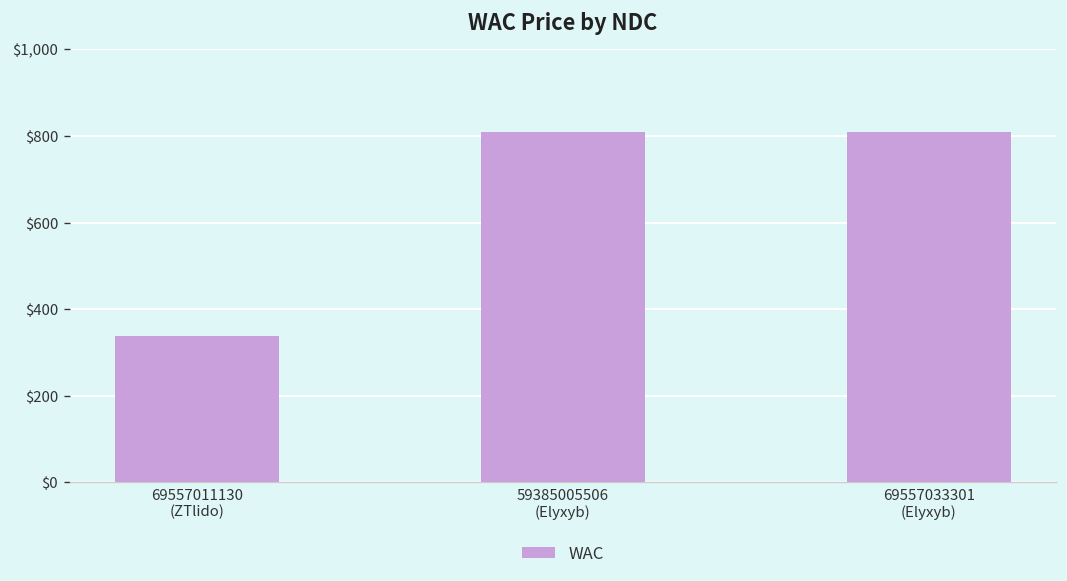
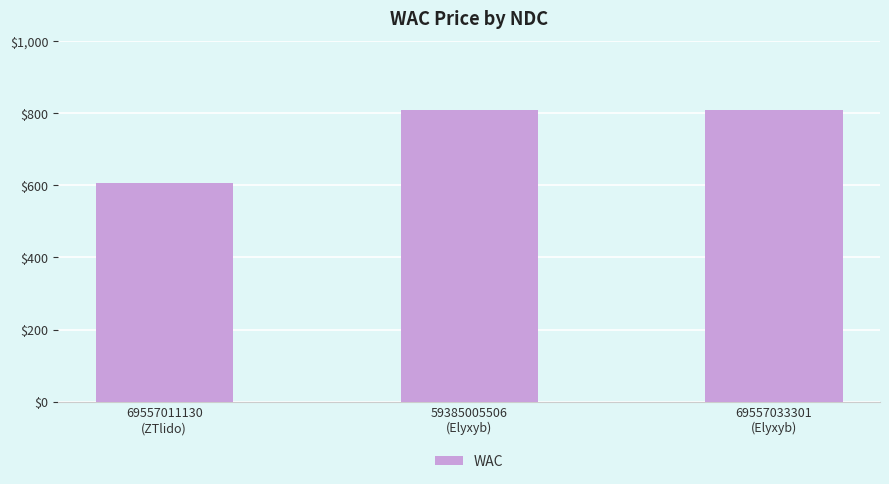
  {
-   "69557011130 (ZTlido)": "$340",
+   "69557011130 (ZTlido)": "$610",
    "59385005506 (Elyxyb)": "$810",
    "69557033301 (Elyxyb)": "$810"
  }
